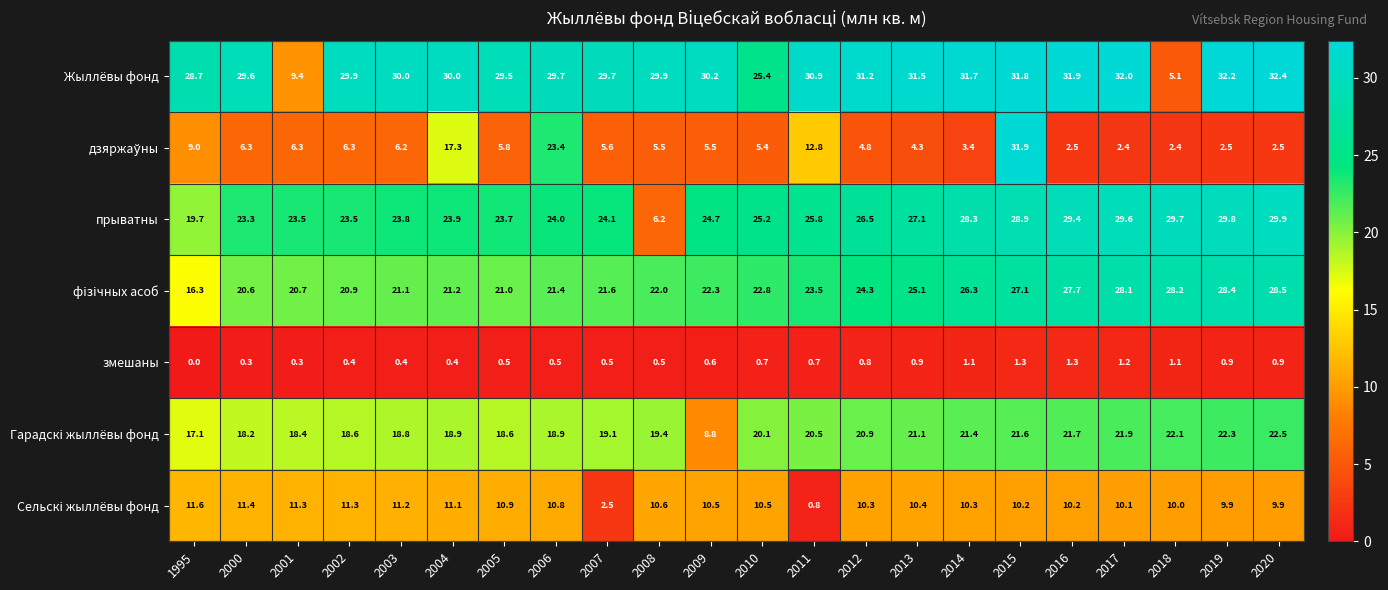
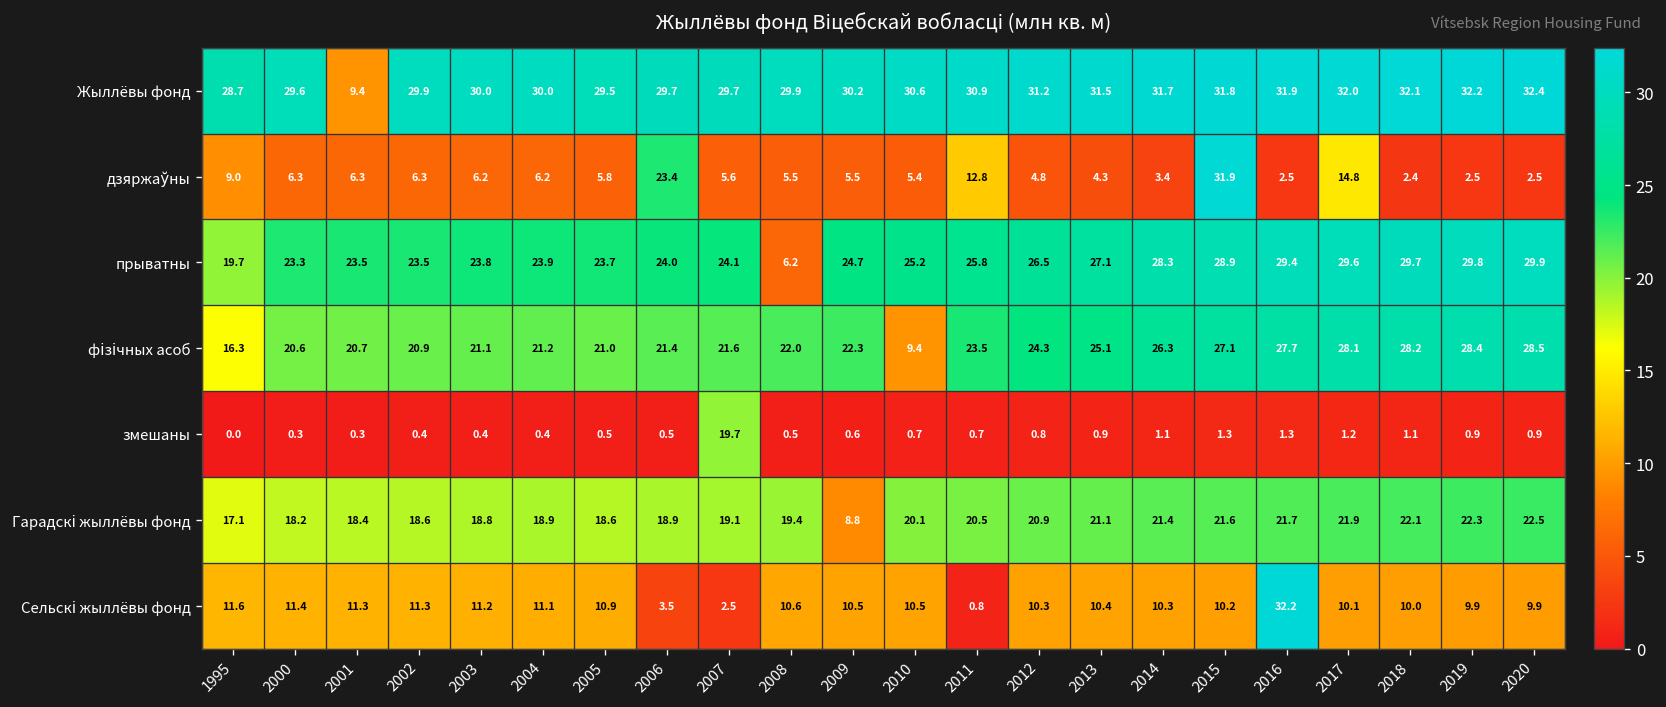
  {
    "Жыллёвы фонд": {
      "1995": 28.7,
      "2000": 29.6,
      "2001": 9.4,
      "2002": 29.9,
      "2003": 30.0,
      "2004": 30.0,
      "2005": 29.5,
      "2006": 29.7,
      "2007": 29.7,
      "2008": 29.9,
      "2009": 30.2,
-     "2010": 25.4,
+     "2010": 30.6,
      "2011": 30.9,
      "2012": 31.2,
      "2013": 31.5,
      "2014": 31.7,
      "2015": 31.8,
      "2016": 31.9,
      "2017": 32.0,
-     "2018": 5.1,
+     "2018": 32.1,
      "2019": 32.2,
      "2020": 32.4
    },
    "дзяржаўны": {
      "1995": 9.0,
      "2000": 6.3,
      "2001": 6.3,
      "2002": 6.3,
      "2003": 6.2,
-     "2004": 17.3,
+     "2004": 6.2,
      "2005": 5.8,
      "2006": 23.4,
      "2007": 5.6,
      "2008": 5.5,
      "2009": 5.5,
      "2010": 5.4,
      "2011": 12.8,
      "2012": 4.8,
      "2013": 4.3,
      "2014": 3.4,
      "2015": 31.9,
      "2016": 2.5,
-     "2017": 2.4,
+     "2017": 14.8,
      "2018": 2.4,
      "2019": 2.5,
      "2020": 2.5
    },
    "прыватны": {
      "1995": 19.7,
      "2000": 23.3,
      "2001": 23.5,
      "2002": 23.5,
      "2003": 23.8,
      "2004": 23.9,
      "2005": 23.7,
      "2006": 24.0,
      "2007": 24.1,
      "2008": 6.2,
      "2009": 24.7,
      "2010": 25.2,
      "2011": 25.8,
      "2012": 26.5,
      "2013": 27.1,
      "2014": 28.3,
      "2015": 28.9,
      "2016": 29.4,
      "2017": 29.6,
      "2018": 29.7,
      "2019": 29.8,
      "2020": 29.9
    },
    "фізічных асоб": {
      "1995": 16.3,
      "2000": 20.6,
      "2001": 20.7,
      "2002": 20.9,
      "2003": 21.1,
      "2004": 21.2,
      "2005": 21.0,
      "2006": 21.4,
      "2007": 21.6,
      "2008": 22.0,
      "2009": 22.3,
-     "2010": 22.8,
+     "2010": 9.4,
      "2011": 23.5,
      "2012": 24.3,
      "2013": 25.1,
      "2014": 26.3,
      "2015": 27.1,
      "2016": 27.7,
      "2017": 28.1,
      "2018": 28.2,
      "2019": 28.4,
      "2020": 28.5
    },
    "змешаны": {
      "1995": 0.0,
      "2000": 0.3,
      "2001": 0.3,
      "2002": 0.4,
      "2003": 0.4,
      "2004": 0.4,
      "2005": 0.5,
      "2006": 0.5,
-     "2007": 0.5,
+     "2007": 19.7,
      "2008": 0.5,
      "2009": 0.6,
      "2010": 0.7,
      "2011": 0.7,
      "2012": 0.8,
      "2013": 0.9,
      "2014": 1.1,
      "2015": 1.3,
      "2016": 1.3,
      "2017": 1.2,
      "2018": 1.1,
      "2019": 0.9,
      "2020": 0.9
    },
    "Гарадскі жыллёвы фонд": {
      "1995": 17.1,
      "2000": 18.2,
      "2001": 18.4,
      "2002": 18.6,
      "2003": 18.8,
      "2004": 18.9,
      "2005": 18.6,
      "2006": 18.9,
      "2007": 19.1,
      "2008": 19.4,
      "2009": 8.8,
      "2010": 20.1,
      "2011": 20.5,
      "2012": 20.9,
      "2013": 21.1,
      "2014": 21.4,
      "2015": 21.6,
      "2016": 21.7,
      "2017": 21.9,
      "2018": 22.1,
      "2019": 22.3,
      "2020": 22.5
    },
    "Сельскі жыллёвы фонд": {
      "1995": 11.6,
      "2000": 11.4,
      "2001": 11.3,
      "2002": 11.3,
      "2003": 11.2,
      "2004": 11.1,
      "2005": 10.9,
-     "2006": 10.8,
+     "2006": 3.5,
      "2007": 2.5,
      "2008": 10.6,
      "2009": 10.5,
      "2010": 10.5,
      "2011": 0.8,
      "2012": 10.3,
      "2013": 10.4,
      "2014": 10.3,
      "2015": 10.2,
-     "2016": 10.2,
+     "2016": 32.2,
      "2017": 10.1,
      "2018": 10.0,
      "2019": 9.9,
      "2020": 9.9
    }
  }
